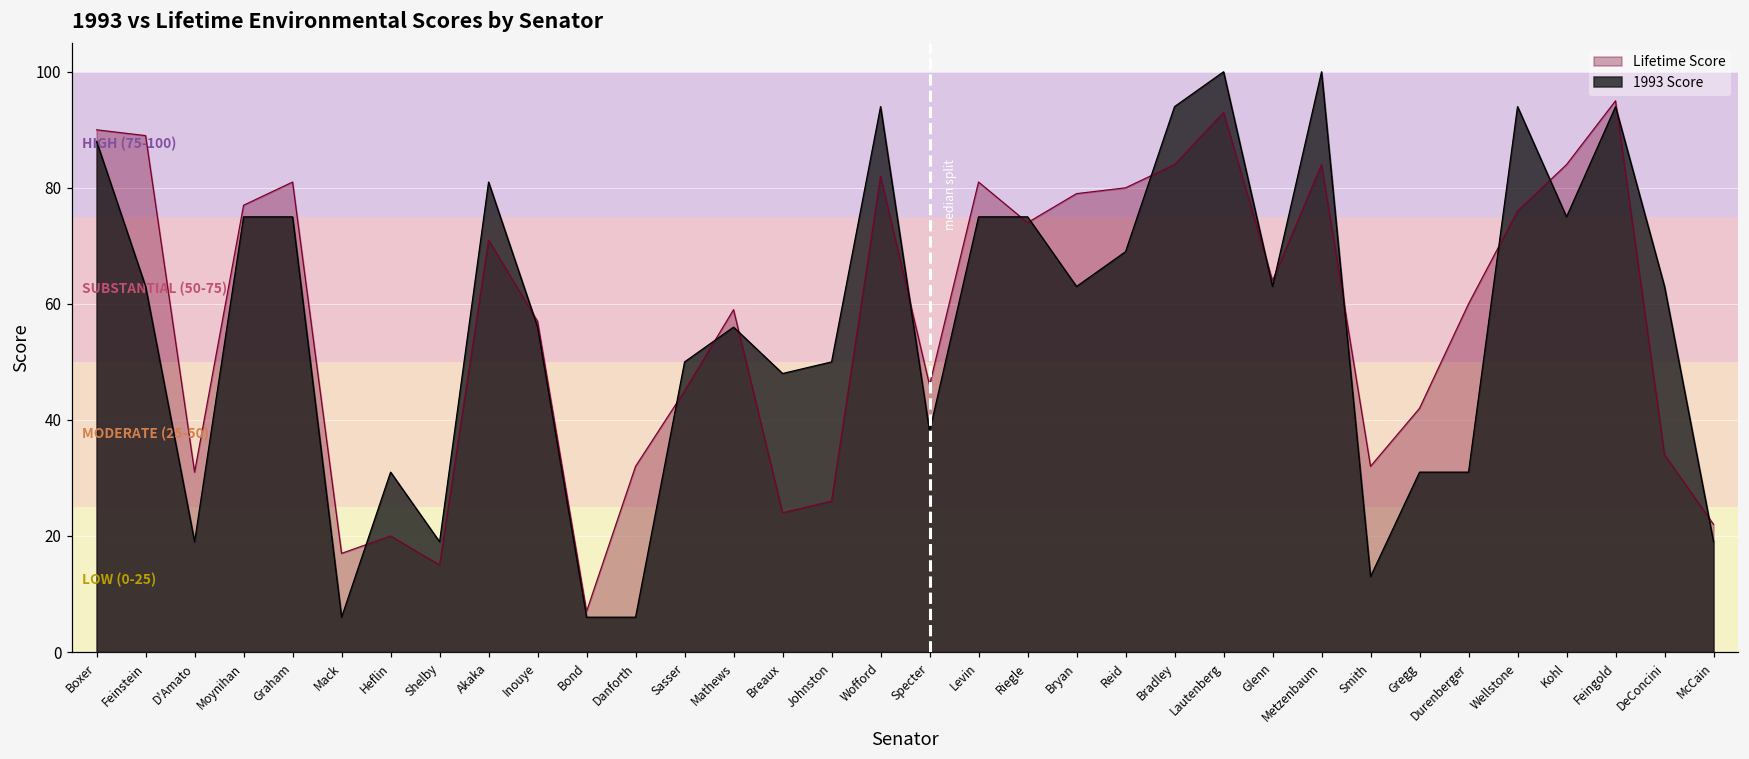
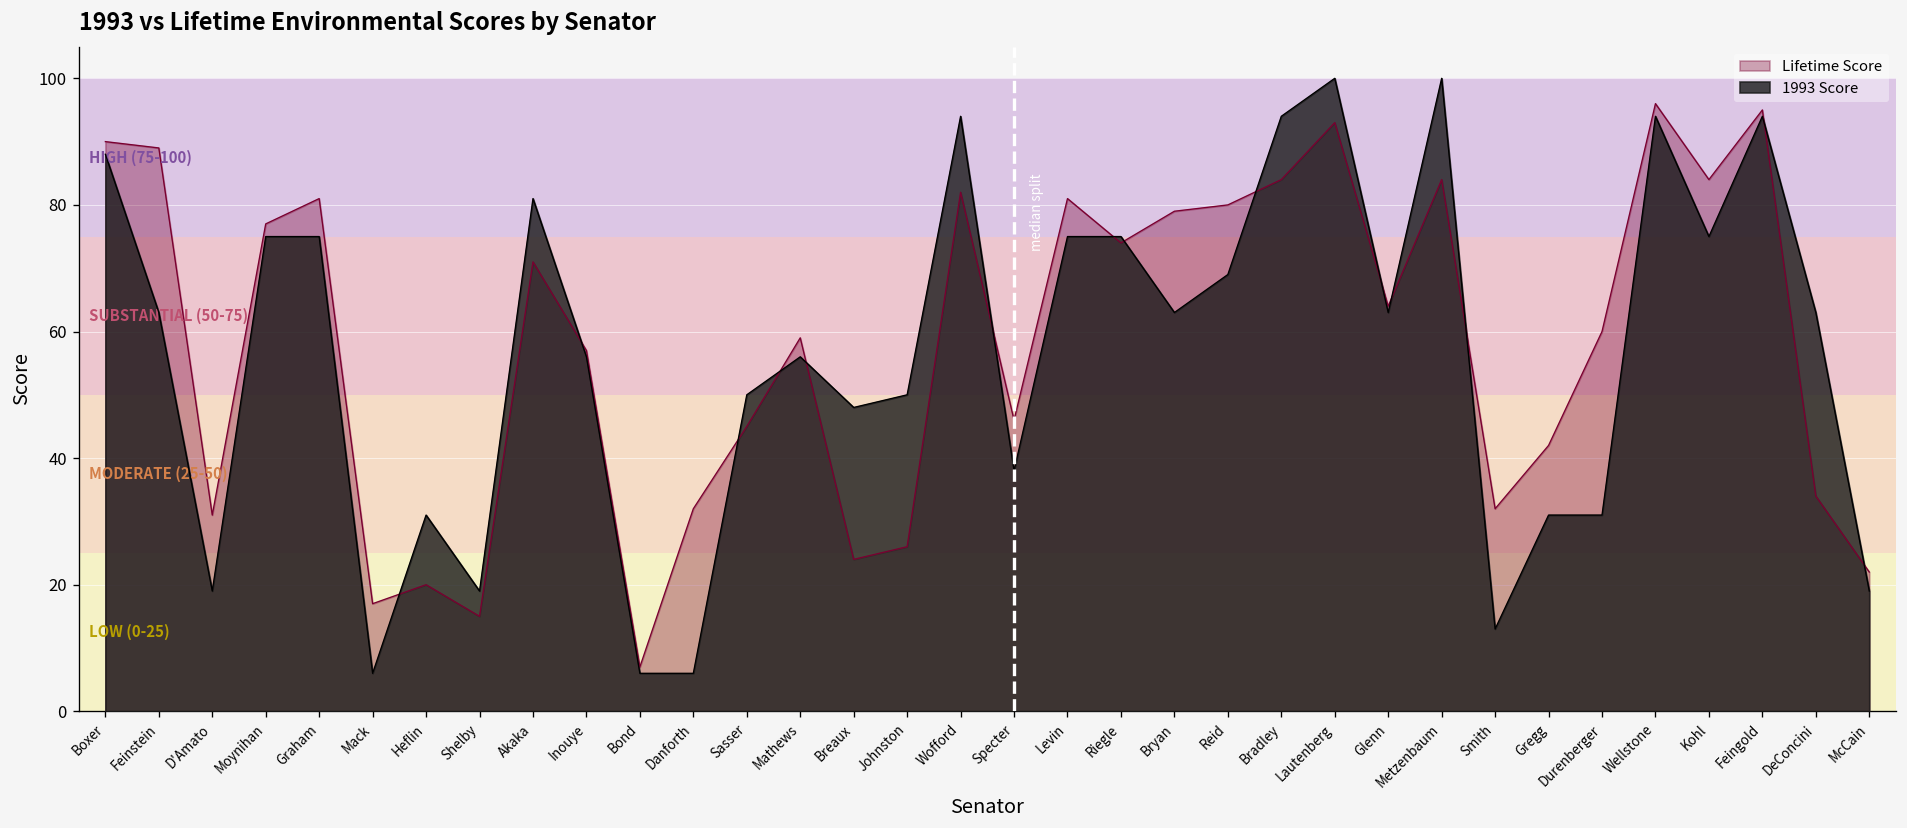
  {
    "Lifetime Score": {
      "Boxer": 90,
      "Feinstein": 89,
      "D'Amato": 31,
      "Moynihan": 77,
      "Graham": 81,
      "Mack": 17,
      "Heflin": 20,
      "Shelby": 15,
      "Akaka": 71,
      "Inouye": 57,
      "Bond": 7,
      "Danforth": 32,
      "Sasser": 45,
      "Mathews": 59,
      "Breaux": 24,
      "Johnston": 26,
      "Wofford": 82,
      "Specter": 46,
      "Levin": 81,
      "Riegle": 74,
      "Bryan": 79,
      "Reid": 80,
      "Bradley": 84,
      "Lautenberg": 93,
      "Glenn": 64,
      "Metzenbaum": 84,
      "Smith": 32,
      "Gregg": 42,
      "Durenberger": 60,
-     "Wellstone": 76,
+     "Wellstone": 96,
      "Kohl": 84,
      "Feingold": 95,
      "DeConcini": 34,
      "McCain": 22
    },
    "1993 Score": {
      "D'Amato": 19,
      "Moynihan": 75,
      "Graham": 75,
      "Mack": 6,
      "Heflin": 31,
      "Shelby": 19,
      "Akaka": 81,
      "Inouye": 56,
      "Bond": 6,
      "Danforth": 6,
      "Sasser": 50,
      "Mathews": 56,
      "Breaux": 48,
      "Johnston": 50,
      "Wofford": 94,
      "Specter": 38,
      "Levin": 75,
      "Riegle": 75,
      "Bryan": 63,
      "Reid": 69,
      "Bradley": 94,
      "Lautenberg": 100,
      "Glenn": 63,
      "Metzenbaum": 100,
      "Smith": 13,
      "Gregg": 31,
      "Durenberger": 31,
      "Wellstone": 94,
      "Kohl": 75,
      "Feingold": 94,
      "DeConcini": 63,
      "McCain": 19
    }
  }
